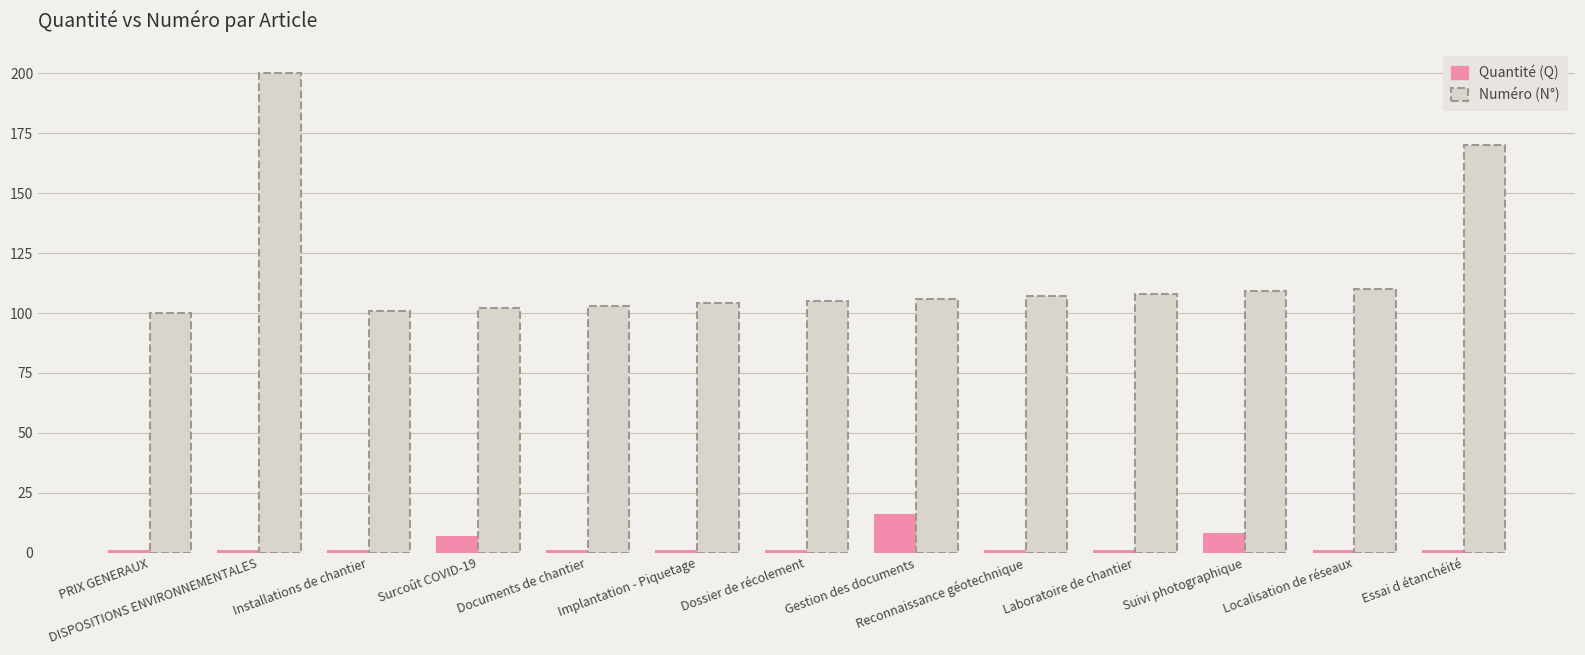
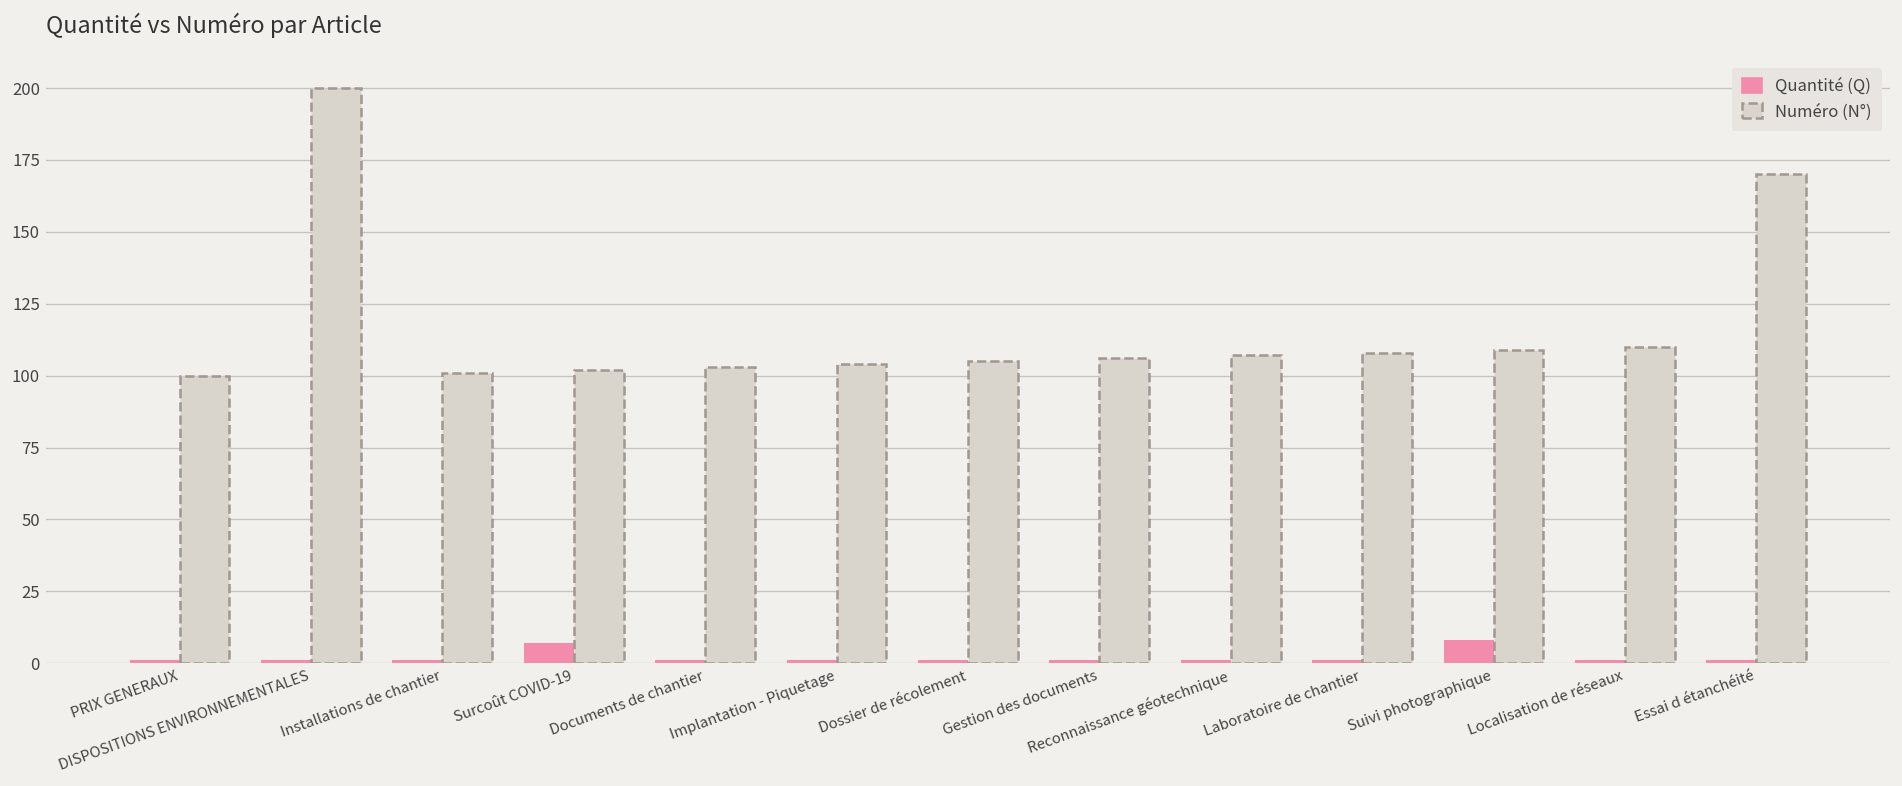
  {
    "Quantité (Q)": {
      "Surcoût COVID-19": 7,
-     "Gestion des documents": 16,
+     "Gestion des documents": 1,
      "Suivi photographique": 8
    },
    "Numéro (N°)": {
      "PRIX GENERAUX": 100,
      "DISPOSITIONS ENVIRONNEMENTALES": 200,
      "Installations de chantier": 101,
      "Surcoût COVID-19": 102,
      "Documents de chantier": 103,
      "Implantation - Piquetage": 104,
      "Dossier de récolement": 105,
      "Gestion des documents": 106,
      "Reconnaissance géotechnique": 107,
      "Laboratoire de chantier": 108,
      "Suivi photographique": 109,
      "Localisation de réseaux": 110,
      "Essai d étanchéité": 170
    }
  }
